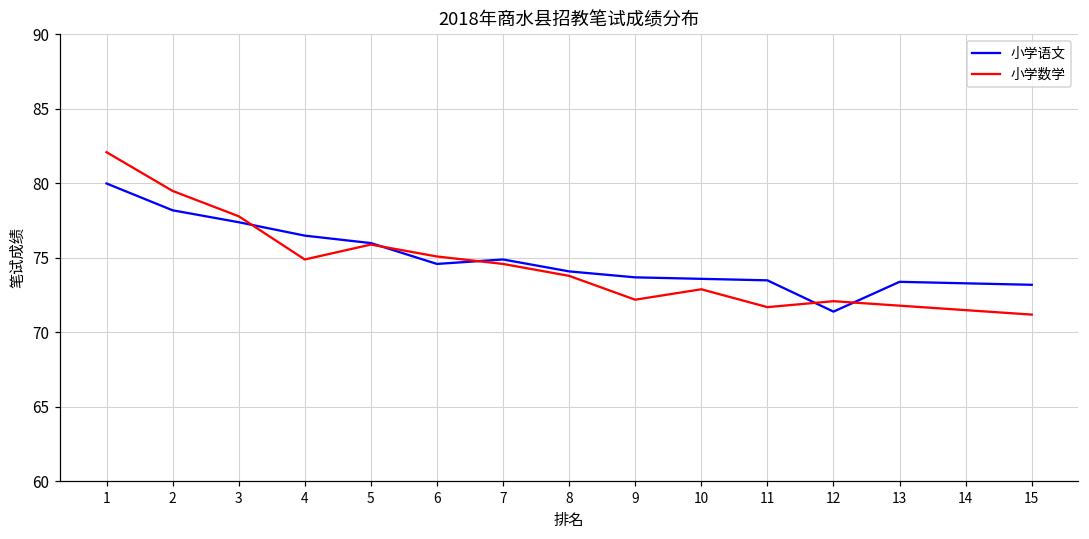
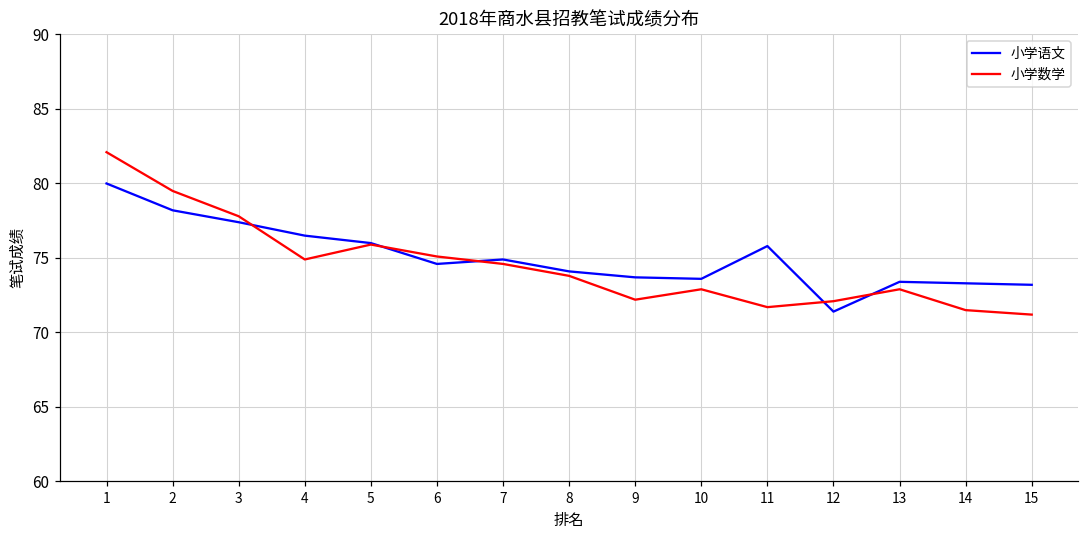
  {
    "小学语文": {
      "1": 80.0,
      "2": 78.2,
      "3": 77.4,
      "4": 76.5,
      "6": 74.6,
      "7": 74.9,
      "8": 74.1,
      "9": 73.7,
      "10": 73.6,
-     "11": 73.5,
+     "11": 75.8,
      "12": 71.4,
      "13": 73.4,
      "14": 73.3,
      "15": 73.2
    },
    "小学数学": {
      "1": 82.1,
      "2": 79.5,
      "3": 77.8,
      "4": 74.9,
      "6": 75.1,
      "7": 74.6,
      "8": 73.8,
      "9": 72.2,
      "10": 72.9,
      "11": 71.7,
      "12": 72.1,
-     "13": 71.8,
+     "13": 72.9,
      "14": 71.5,
      "15": 71.2
    }
  }
